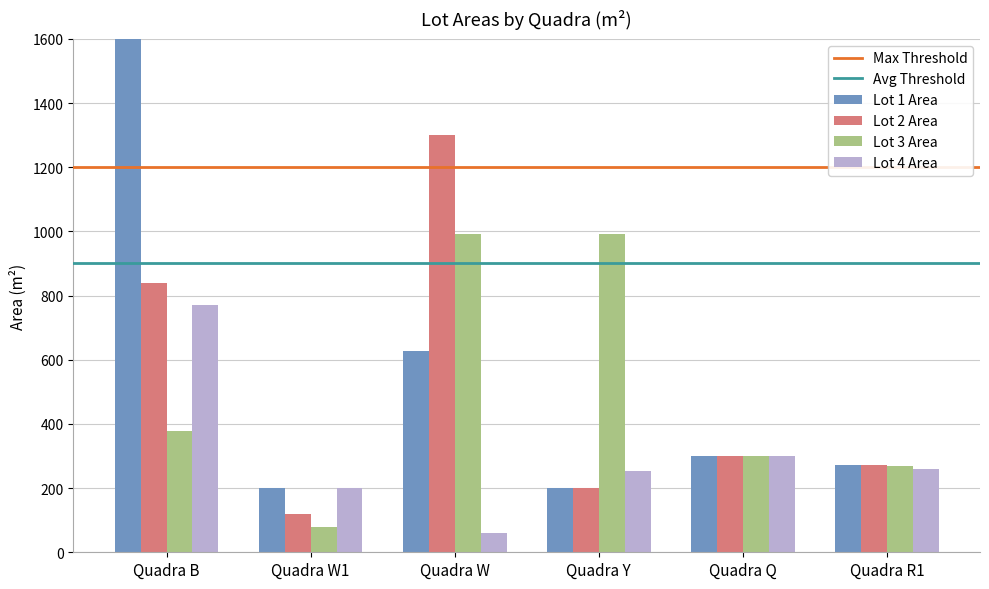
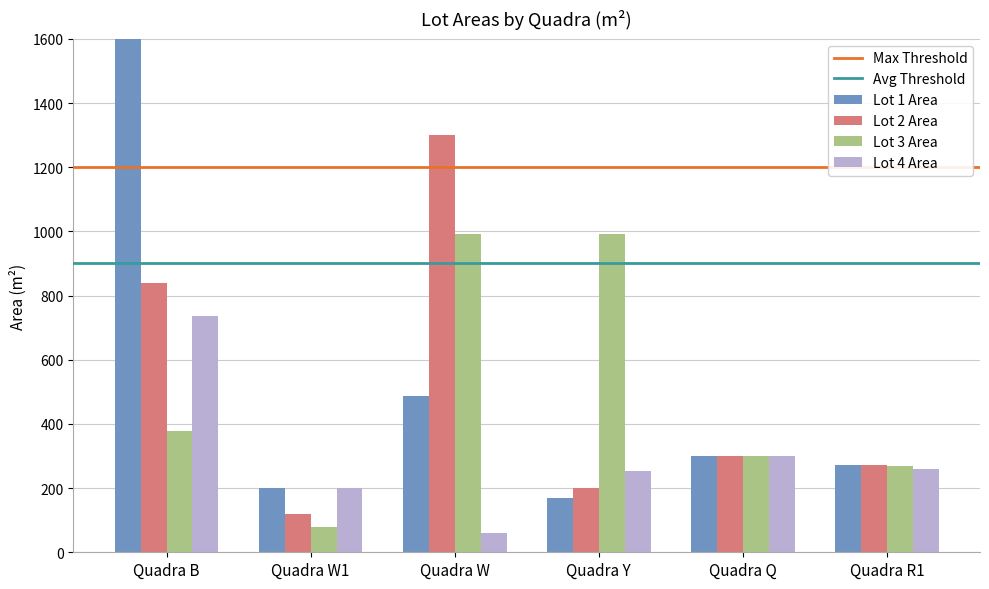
  {
    "Lot 1 Area": {
      "Quadra W1": 200,
-     "Quadra W": 630,
-     "Quadra Y": 200,
+     "Quadra W": 490,
+     "Quadra Y": 170,
      "Quadra Q": 300,
      "Quadra R1": 270
    },
    "Lot 2 Area": {
      "Quadra B": 840,
      "Quadra W1": 120,
      "Quadra W": 1300,
      "Quadra Y": 200,
      "Quadra Q": 300,
      "Quadra R1": 270
    },
    "Lot 3 Area": {
      "Quadra B": 380,
      "Quadra W1": 80,
      "Quadra W": 990,
      "Quadra Y": 990,
      "Quadra Q": 300,
      "Quadra R1": 270
    },
    "Lot 4 Area": {
-     "Quadra B": 770,
+     "Quadra B": 740,
      "Quadra W1": 200,
      "Quadra W": 60,
      "Quadra Y": 250,
      "Quadra Q": 300,
      "Quadra R1": 260
    }
  }
